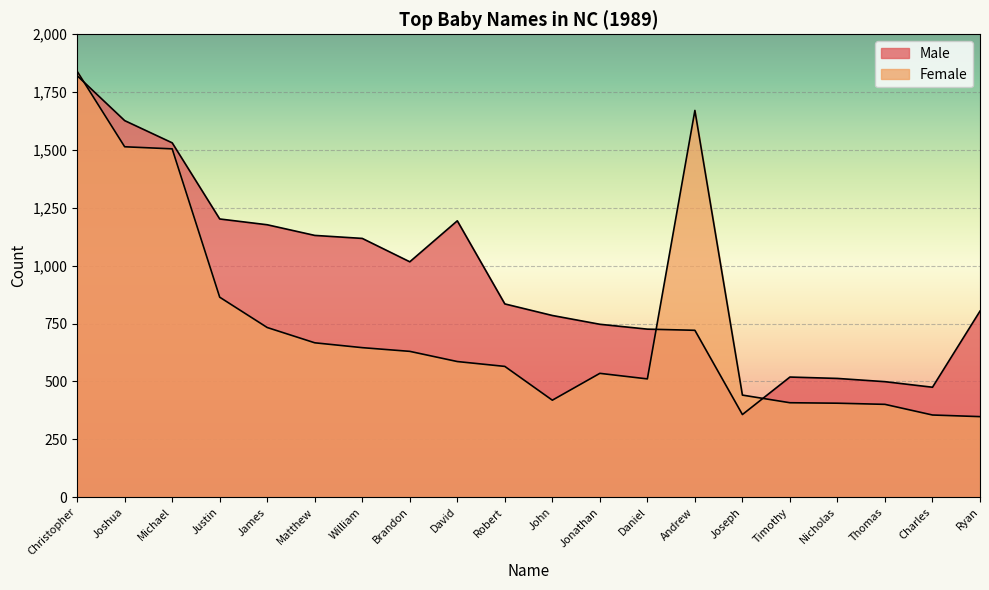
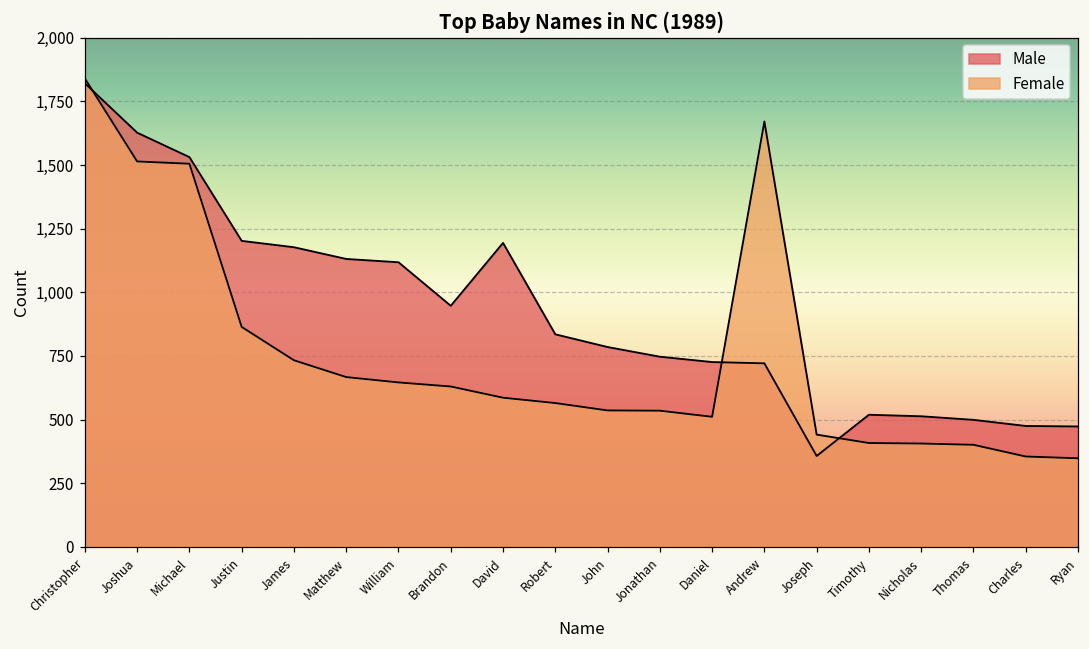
  {
    "Male": {
      "Christopher": "1,820",
      "Joshua": "1,630",
      "Michael": "1,530",
      "Justin": "1,200",
      "James": "1,180",
      "Matthew": "1,130",
      "William": "1,120",
-     "Brandon": "1,020",
+     "Brandon": "950",
      "David": "1,190",
      "Robert": "840",
      "John": "790",
      "Jonathan": "750",
      "Daniel": "730",
      "Andrew": "720",
      "Joseph": "360",
      "Timothy": "520",
      "Nicholas": "510",
      "Thomas": "500",
      "Charles": "480",
-     "Ryan": "800"
+     "Ryan": "470"
    },
    "Female": {
      "Christopher": "1,840",
      "Joshua": "1,510",
      "Michael": "1,510",
      "Justin": "860",
      "James": "730",
      "Matthew": "670",
      "William": "650",
      "Brandon": "630",
      "David": "590",
      "Robert": "570",
-     "John": "420",
+     "John": "540",
      "Jonathan": "540",
      "Daniel": "510",
      "Andrew": "1,670",
      "Joseph": "440",
      "Timothy": "410",
      "Nicholas": "410",
      "Thomas": "400",
      "Charles": "360",
      "Ryan": "350"
    }
  }
